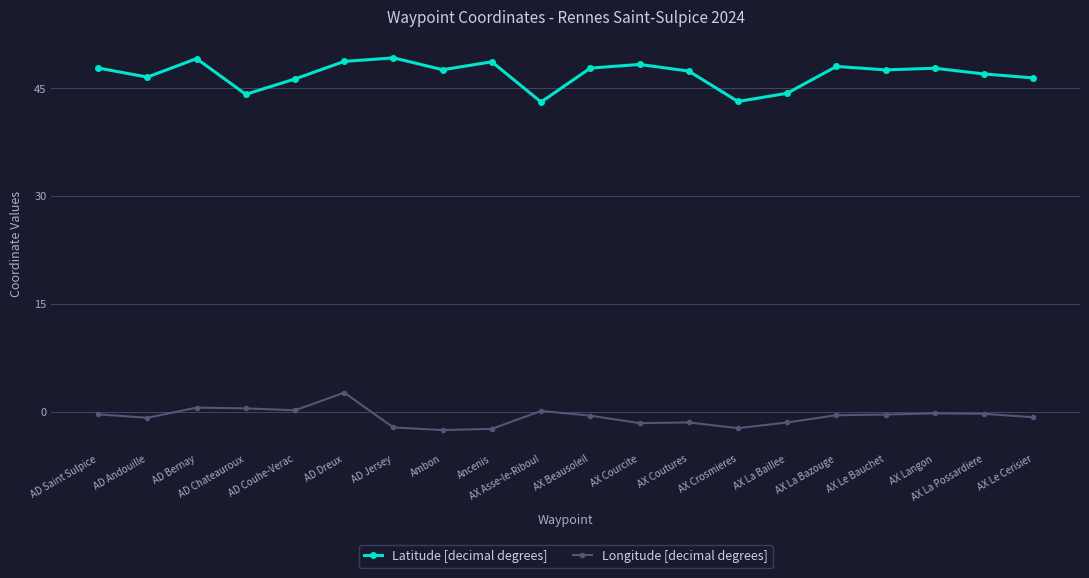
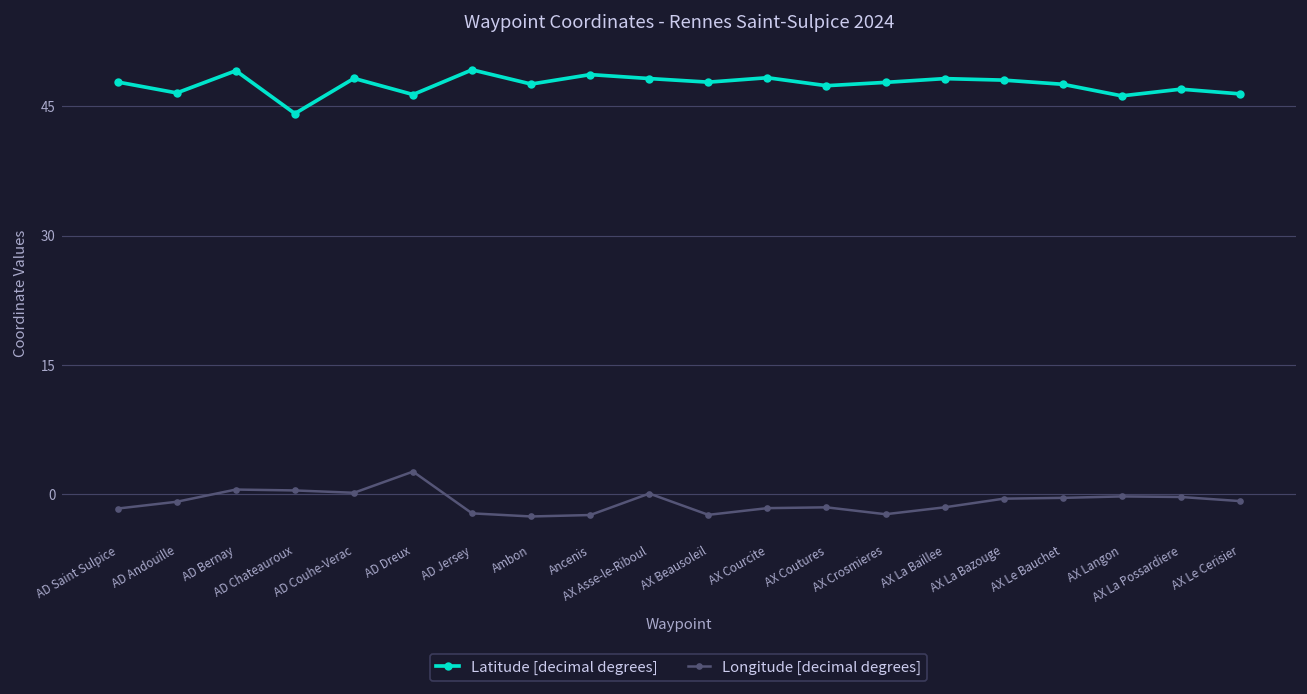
  {
    "Latitude [decimal degrees]": {
      "AD Saint Sulpice": 48,
      "AD Andouille": 47,
      "AD Bernay": 49,
      "AD Chateauroux": 44,
-     "AD Couhe-Verac": 46,
-     "AD Dreux": 49,
+     "AD Couhe-Verac": 48,
+     "AD Dreux": 46,
      "AD Jersey": 49,
      "Ambon": 48,
      "Ancenis": 49,
-     "AX Asse-le-Riboul": 43,
+     "AX Asse-le-Riboul": 48,
      "AX Beausoleil": 48,
      "AX Courcite": 48,
      "AX Coutures": 47,
-     "AX Crosmieres": 43,
-     "AX La Baillee": 44,
+     "AX Crosmieres": 48,
+     "AX La Baillee": 48,
      "AX La Bazouge": 48,
      "AX Le Bauchet": 48,
-     "AX Langon": 48,
+     "AX Langon": 46,
      "AX La Possardiere": 47,
      "AX Le Cerisier": 46
    },
    "Longitude [decimal degrees]": {
-     "AD Saint Sulpice": 0,
+     "AD Saint Sulpice": -2,
      "AD Andouille": -1,
      "AD Bernay": 1,
      "AD Chateauroux": 0,
      "AD Couhe-Verac": 0,
      "AD Dreux": 3,
      "AD Jersey": -2,
      "Ambon": -3,
      "Ancenis": -2,
      "AX Asse-le-Riboul": 0,
-     "AX Beausoleil": -1,
+     "AX Beausoleil": -2,
      "AX Courcite": -2,
      "AX Coutures": -1,
      "AX Crosmieres": -2,
      "AX La Baillee": -1,
      "AX La Bazouge": 0,
      "AX Le Bauchet": 0,
      "AX Langon": 0,
      "AX La Possardiere": 0,
      "AX Le Cerisier": -1
    }
  }
